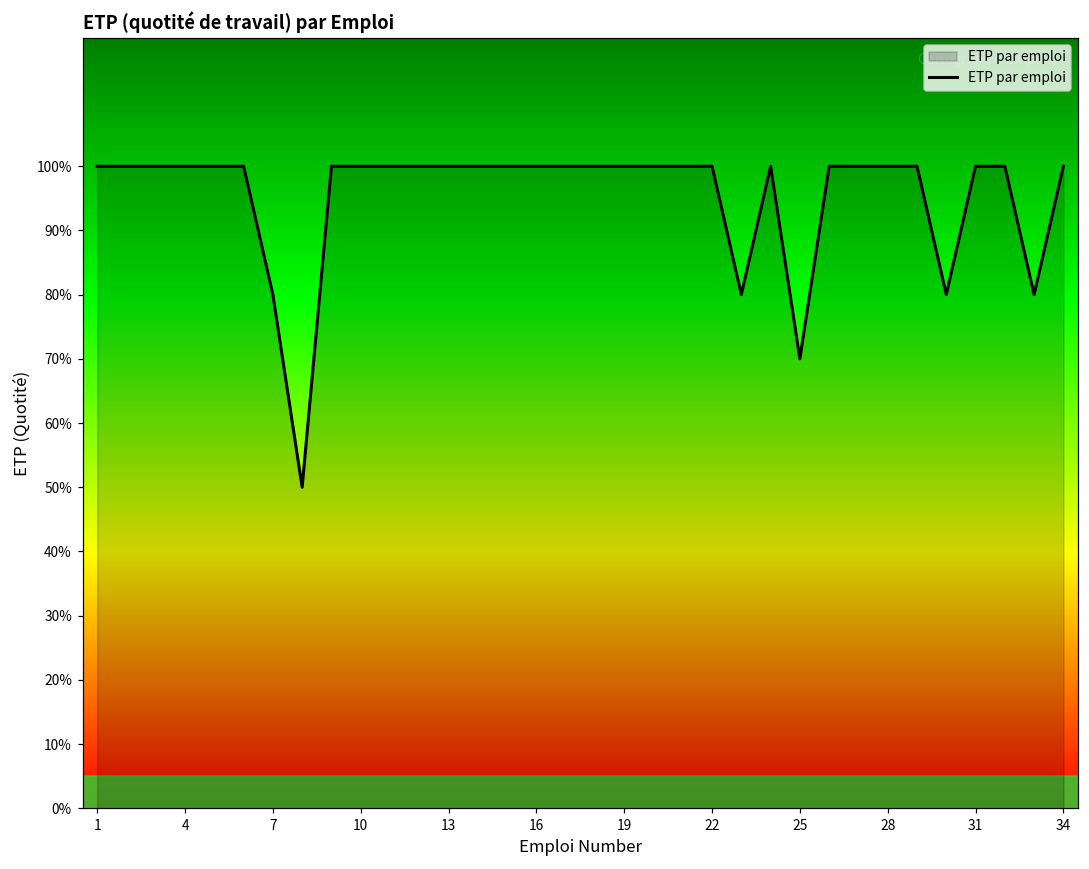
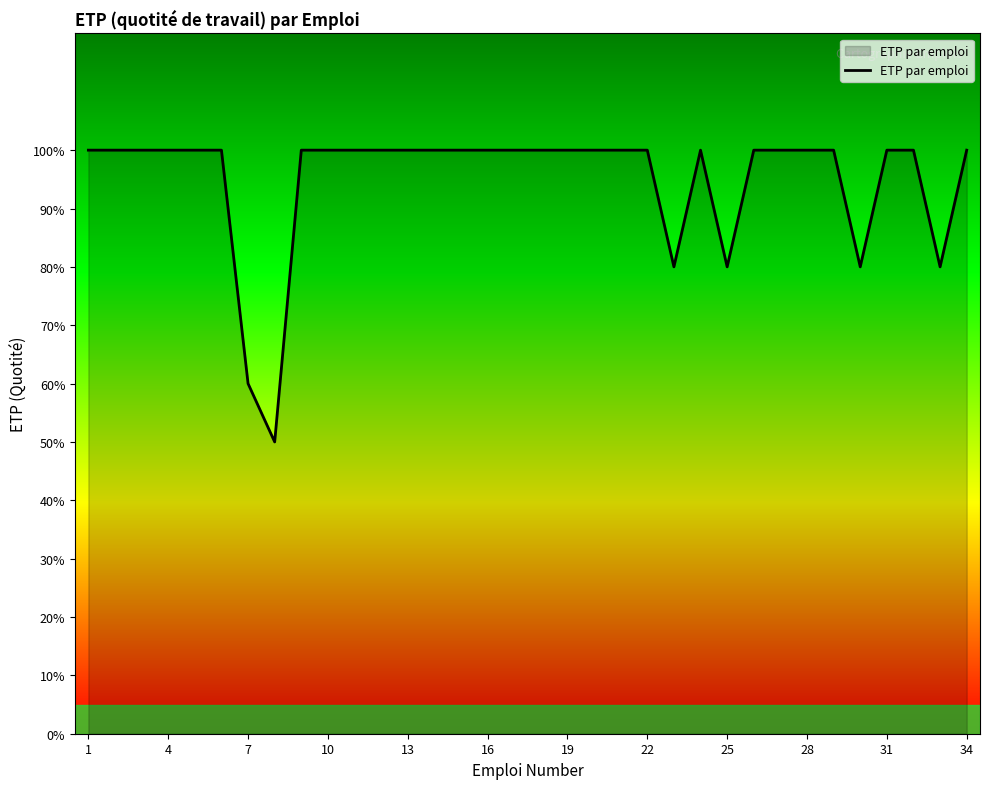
  {
    "1": "100%",
    "4": "100%",
-   "7": "80%",
+   "7": "60%",
    "10": "100%",
    "13": "100%",
    "16": "100%",
    "19": "100%",
    "22": "100%",
-   "25": "70%",
+   "25": "80%",
    "28": "100%",
    "31": "100%",
    "34": "100%"
  }
